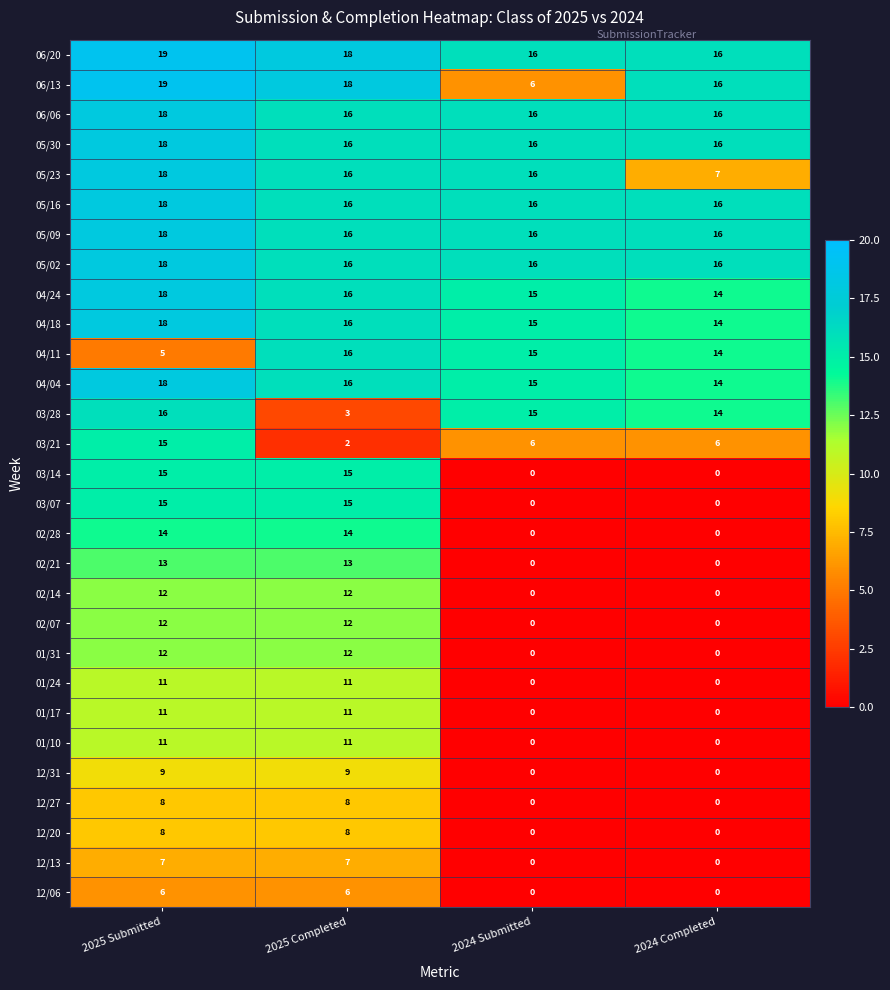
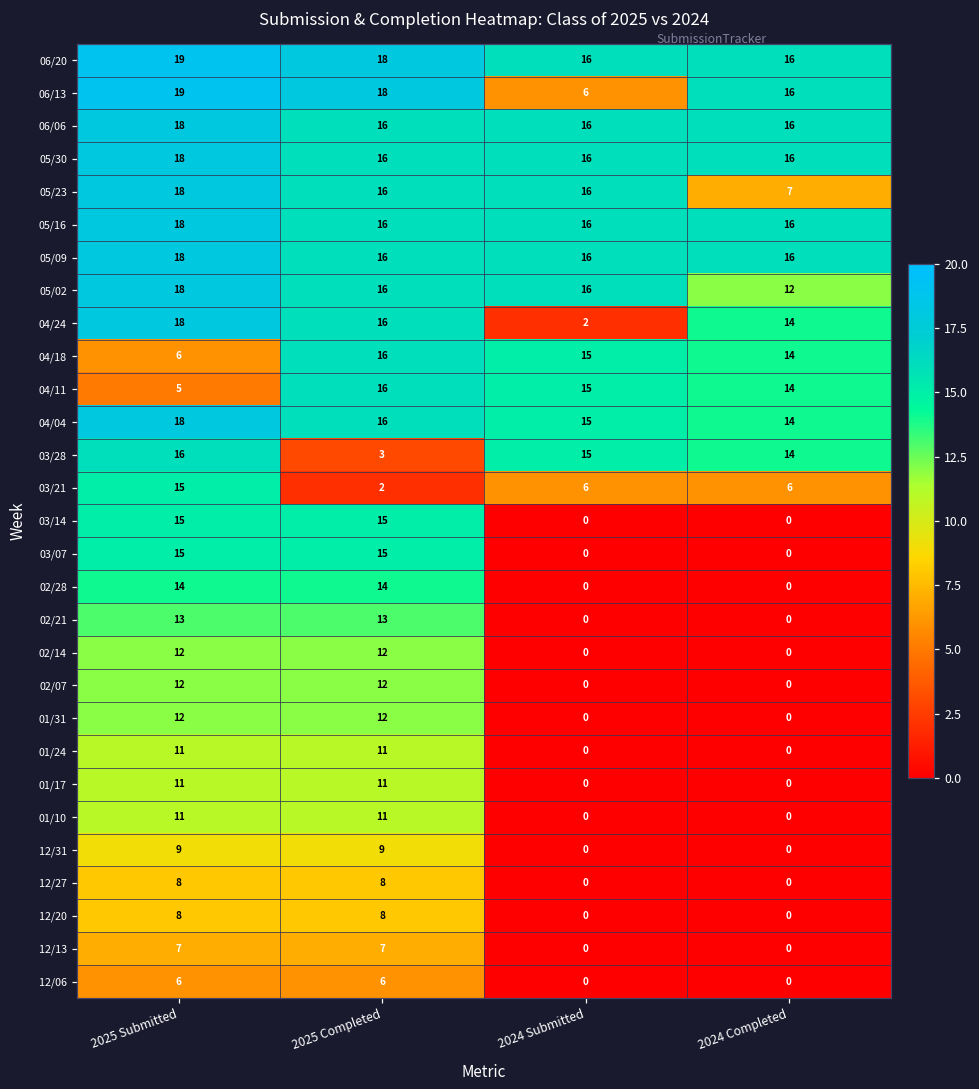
  {
    "06/20": {
      "2025 Submitted": 19,
      "2025 Completed": 18,
      "2024 Submitted": 16,
      "2024 Completed": 16
    },
    "06/13": {
      "2025 Submitted": 19,
      "2025 Completed": 18,
      "2024 Submitted": 6,
      "2024 Completed": 16
    },
    "06/06": {
      "2025 Submitted": 18,
      "2025 Completed": 16,
      "2024 Submitted": 16,
      "2024 Completed": 16
    },
    "05/30": {
      "2025 Submitted": 18,
      "2025 Completed": 16,
      "2024 Submitted": 16,
      "2024 Completed": 16
    },
    "05/23": {
      "2025 Submitted": 18,
      "2025 Completed": 16,
      "2024 Submitted": 16,
      "2024 Completed": 7
    },
    "05/16": {
      "2025 Submitted": 18,
      "2025 Completed": 16,
      "2024 Submitted": 16,
      "2024 Completed": 16
    },
    "05/09": {
      "2025 Submitted": 18,
      "2025 Completed": 16,
      "2024 Submitted": 16,
      "2024 Completed": 16
    },
    "05/02": {
      "2025 Submitted": 18,
      "2025 Completed": 16,
      "2024 Submitted": 16,
-     "2024 Completed": 16
+     "2024 Completed": 12
    },
    "04/24": {
      "2025 Submitted": 18,
      "2025 Completed": 16,
-     "2024 Submitted": 15,
+     "2024 Submitted": 2,
      "2024 Completed": 14
    },
    "04/18": {
-     "2025 Submitted": 18,
+     "2025 Submitted": 6,
      "2025 Completed": 16,
      "2024 Submitted": 15,
      "2024 Completed": 14
    },
    "04/11": {
      "2025 Submitted": 5,
      "2025 Completed": 16,
      "2024 Submitted": 15,
      "2024 Completed": 14
    },
    "04/04": {
      "2025 Submitted": 18,
      "2025 Completed": 16,
      "2024 Submitted": 15,
      "2024 Completed": 14
    },
    "03/28": {
      "2025 Submitted": 16,
      "2025 Completed": 3,
      "2024 Submitted": 15,
      "2024 Completed": 14
    },
    "03/21": {
      "2025 Submitted": 15,
      "2025 Completed": 2,
      "2024 Submitted": 6,
      "2024 Completed": 6
    },
    "03/14": {
      "2025 Submitted": 15,
      "2025 Completed": 15,
      "2024 Submitted": 0,
      "2024 Completed": 0
    },
    "03/07": {
      "2025 Submitted": 15,
      "2025 Completed": 15,
      "2024 Submitted": 0,
      "2024 Completed": 0
    },
    "02/28": {
      "2025 Submitted": 14,
      "2025 Completed": 14,
      "2024 Submitted": 0,
      "2024 Completed": 0
    },
    "02/21": {
      "2025 Submitted": 13,
      "2025 Completed": 13,
      "2024 Submitted": 0,
      "2024 Completed": 0
    },
    "02/14": {
      "2025 Submitted": 12,
      "2025 Completed": 12,
      "2024 Submitted": 0,
      "2024 Completed": 0
    },
    "02/07": {
      "2025 Submitted": 12,
      "2025 Completed": 12,
      "2024 Submitted": 0,
      "2024 Completed": 0
    },
    "01/31": {
      "2025 Submitted": 12,
      "2025 Completed": 12,
      "2024 Submitted": 0,
      "2024 Completed": 0
    },
    "01/24": {
      "2025 Submitted": 11,
      "2025 Completed": 11,
      "2024 Submitted": 0,
      "2024 Completed": 0
    },
    "01/17": {
      "2025 Submitted": 11,
      "2025 Completed": 11,
      "2024 Submitted": 0,
      "2024 Completed": 0
    },
    "01/10": {
      "2025 Submitted": 11,
      "2025 Completed": 11,
      "2024 Submitted": 0,
      "2024 Completed": 0
    },
    "12/31": {
      "2025 Submitted": 9,
      "2025 Completed": 9,
      "2024 Submitted": 0,
      "2024 Completed": 0
    },
    "12/27": {
      "2025 Submitted": 8,
      "2025 Completed": 8,
      "2024 Submitted": 0,
      "2024 Completed": 0
    },
    "12/20": {
      "2025 Submitted": 8,
      "2025 Completed": 8,
      "2024 Submitted": 0,
      "2024 Completed": 0
    },
    "12/13": {
      "2025 Submitted": 7,
      "2025 Completed": 7,
      "2024 Submitted": 0,
      "2024 Completed": 0
    },
    "12/06": {
      "2025 Submitted": 6,
      "2025 Completed": 6,
      "2024 Submitted": 0,
      "2024 Completed": 0
    }
  }
